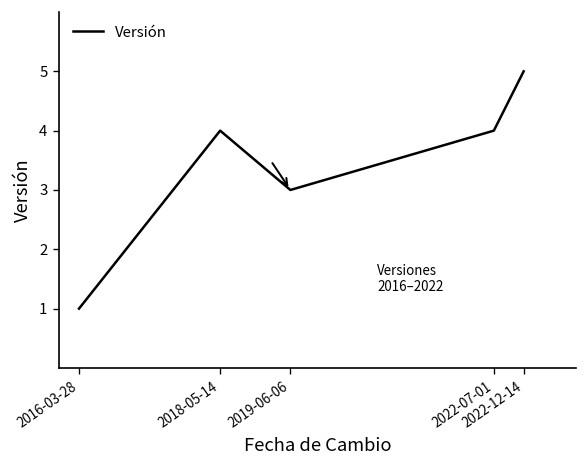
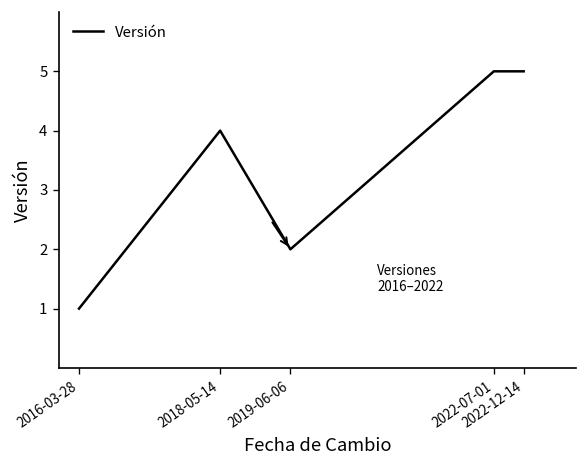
  {
    "2016-03-28": 1,
    "2018-05-14": 4,
-   "2019-06-06": 3,
-   "2022-07-01": 4,
+   "2019-06-06": 2,
+   "2022-07-01": 5,
    "2022-12-14": 5
  }
